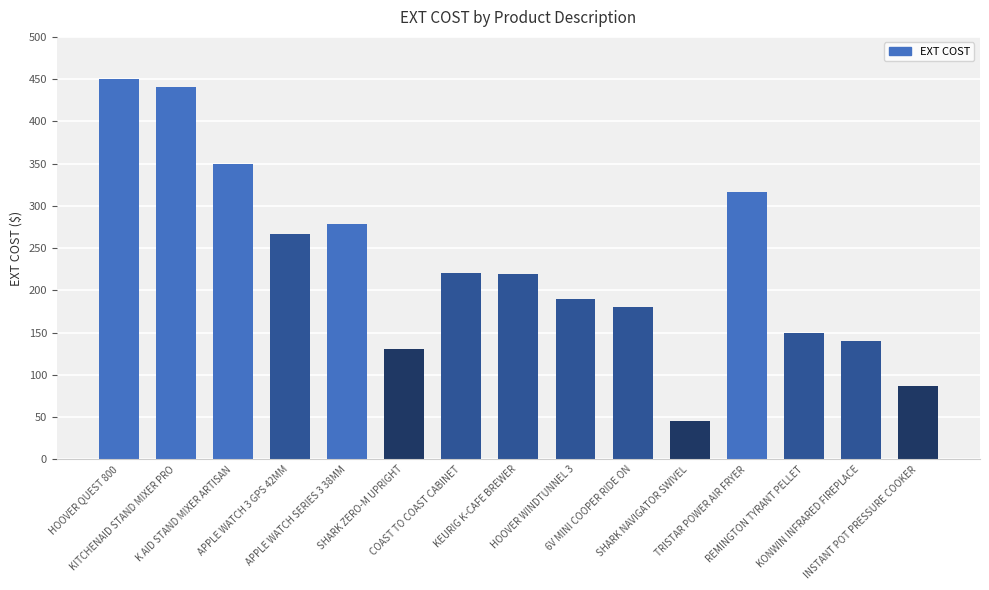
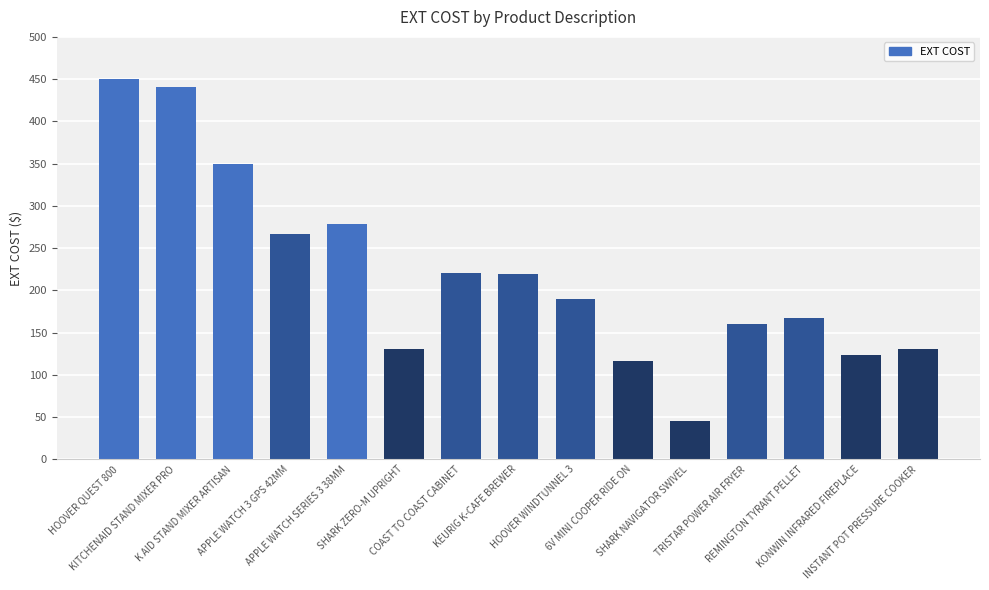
  {
    "HOOVER QUEST 800": 450,
    "KITCHENAID STAND MIXER PRO": 440,
    "K AID STAND MIXER ARTISAN": 350,
    "APPLE WATCH 3 GPS 42MM": 270,
    "APPLE WATCH SERIES 3 38MM": 280,
    "SHARK ZERO-M UPRIGHT": 130,
    "COAST TO COAST CABINET": 220,
    "KEURIG K-CAFE BREWER": 220,
    "HOOVER WINDTUNNEL 3": 190,
-   "6V MINI COOPER RIDE ON": 180,
+   "6V MINI COOPER RIDE ON": 120,
    "SHARK NAVIGATOR SWIVEL": 50,
-   "TRISTAR POWER AIR FRYER": 320,
-   "REMINGTON TYRANT PELLET": 150,
-   "KONWIN INFRARED FIREPLACE": 140,
-   "INSTANT POT PRESSURE COOKER": 90
+   "TRISTAR POWER AIR FRYER": 160,
+   "REMINGTON TYRANT PELLET": 170,
+   "KONWIN INFRARED FIREPLACE": 120,
+   "INSTANT POT PRESSURE COOKER": 130
  }
